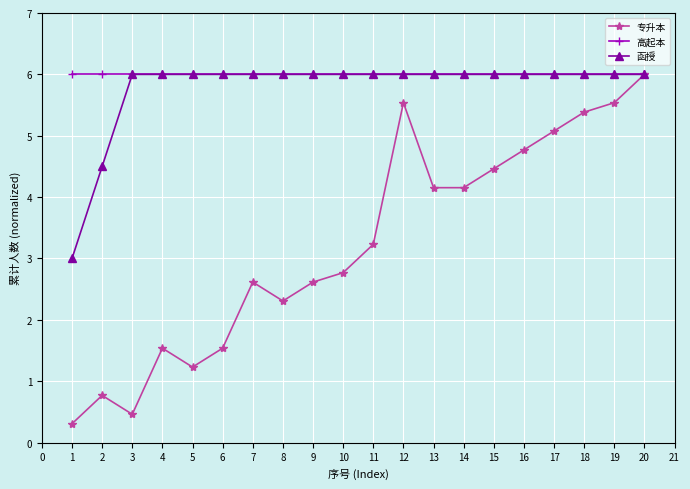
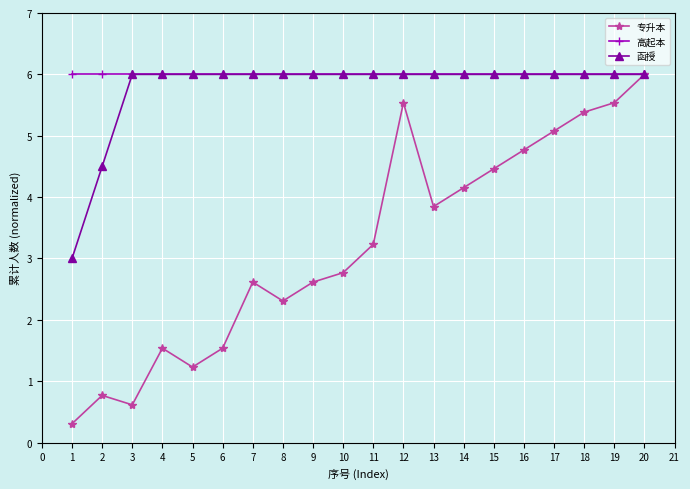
  {
    "专升本": {
      "1": 0.3,
      "2": 0.8,
-     "3": 0.5,
+     "3": 0.6,
      "4": 1.5,
      "5": 1.2,
      "6": 1.5,
      "7": 2.6,
      "8": 2.3,
      "9": 2.6,
      "10": 2.8,
      "11": 3.2,
      "12": 5.5,
-     "13": 4.2,
+     "13": 3.8,
      "14": 4.2,
      "15": 4.5,
      "16": 4.8,
      "17": 5.1,
      "18": 5.4,
      "19": 5.5
    }
  }
